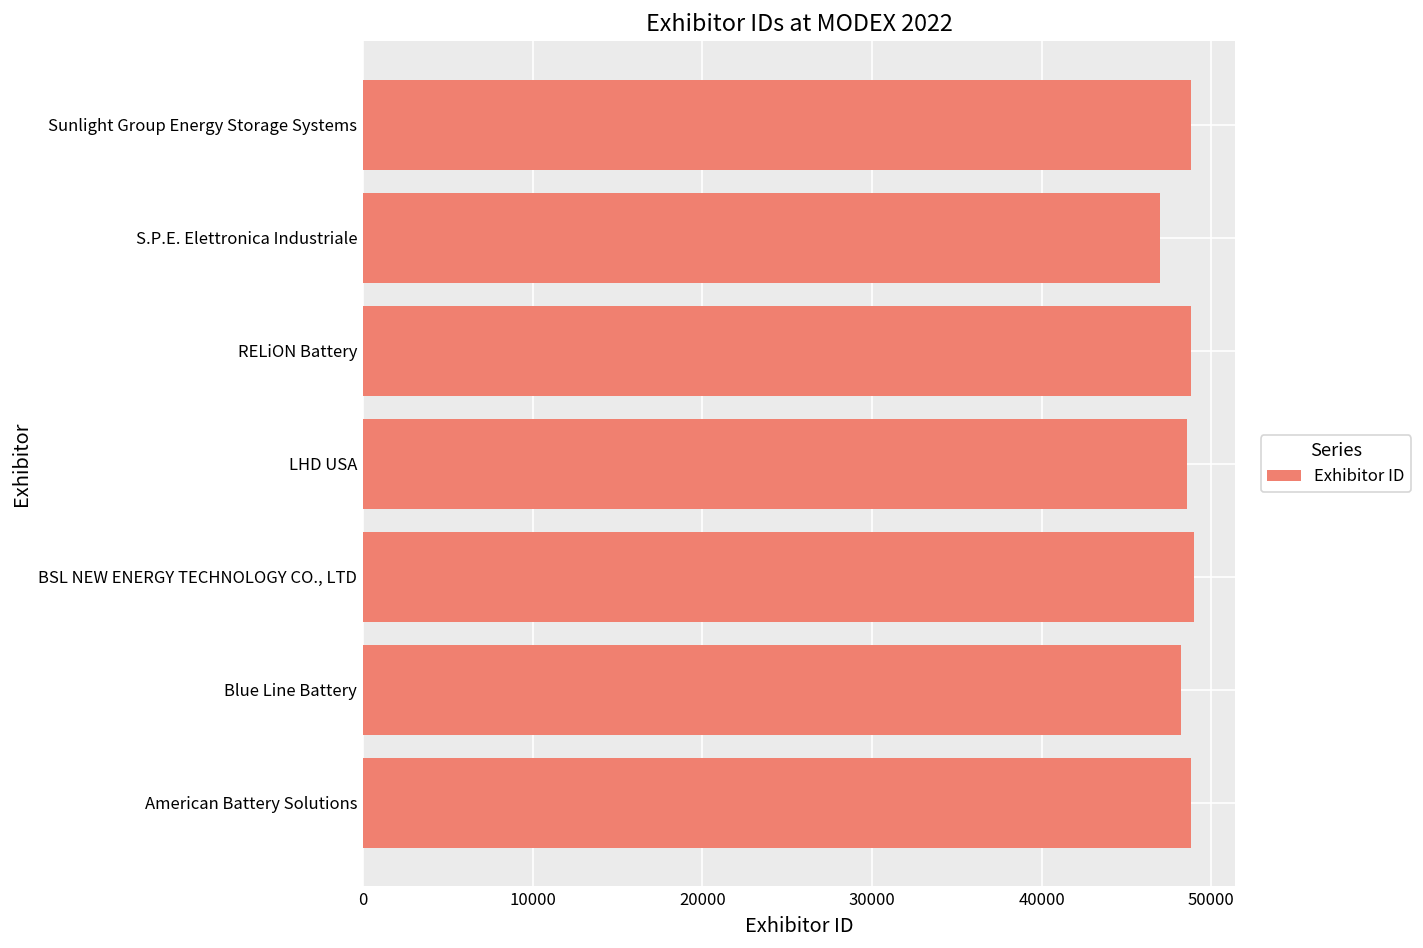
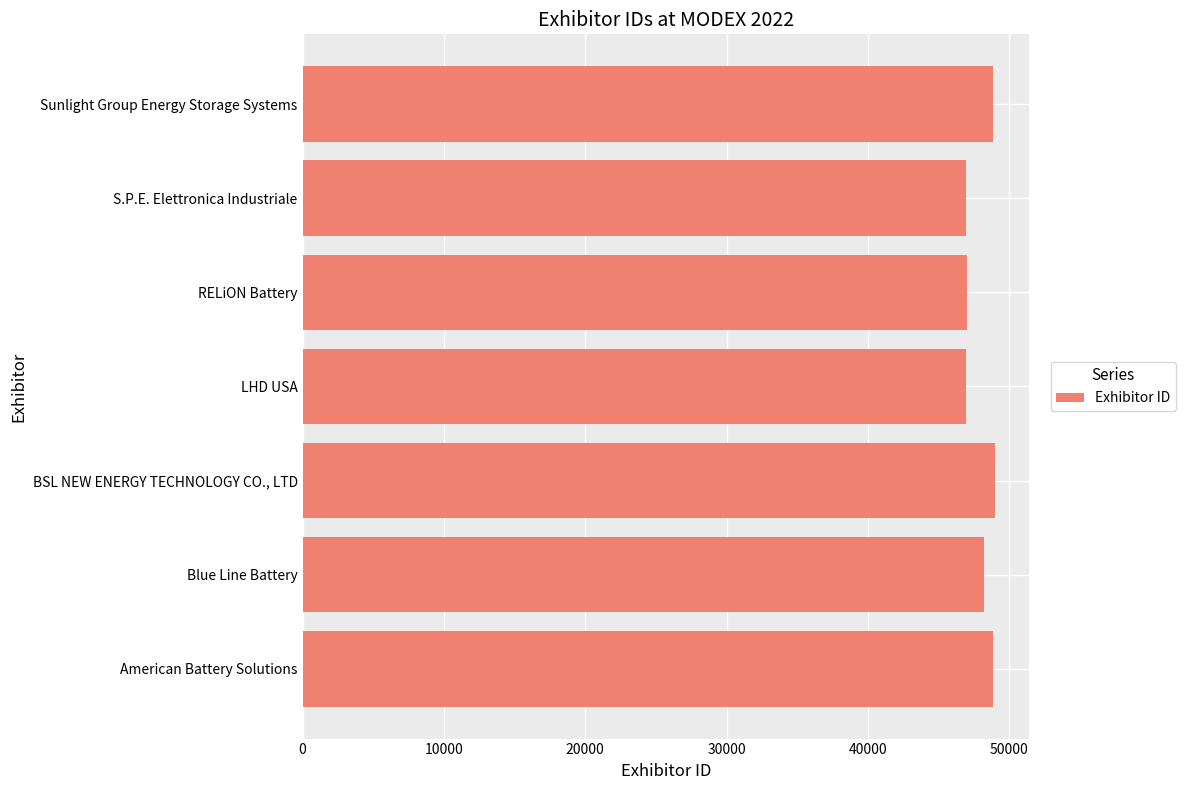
  {
    "Sunlight Group Energy Storage Systems": 48800,
    "S.P.E. Elettronica Industriale": 47000,
-   "RELiON Battery": 48800,
-   "LHD USA": 48600,
+   "RELiON Battery": 47000,
+   "LHD USA": 47000,
    "BSL NEW ENERGY TECHNOLOGY CO., LTD": 49000,
    "Blue Line Battery": 48200,
    "American Battery Solutions": 48800
  }
